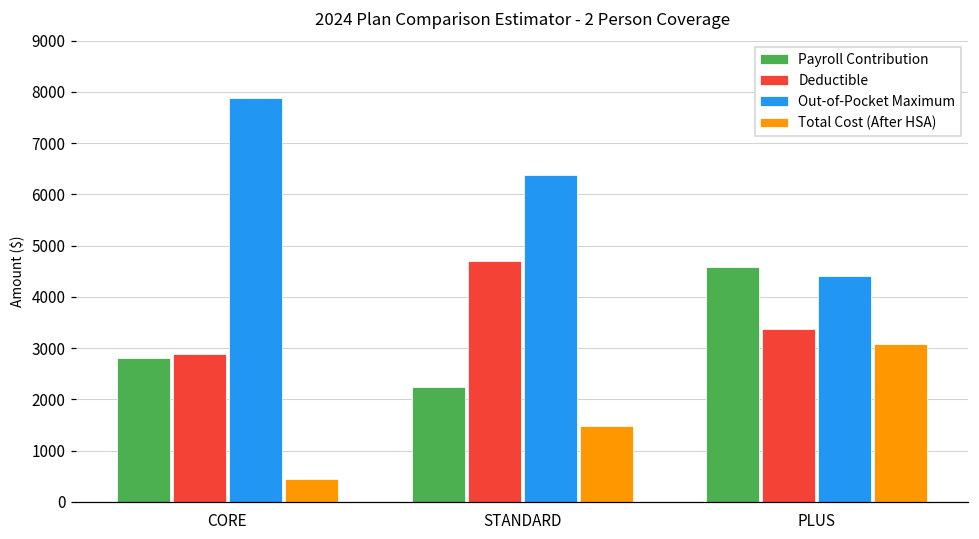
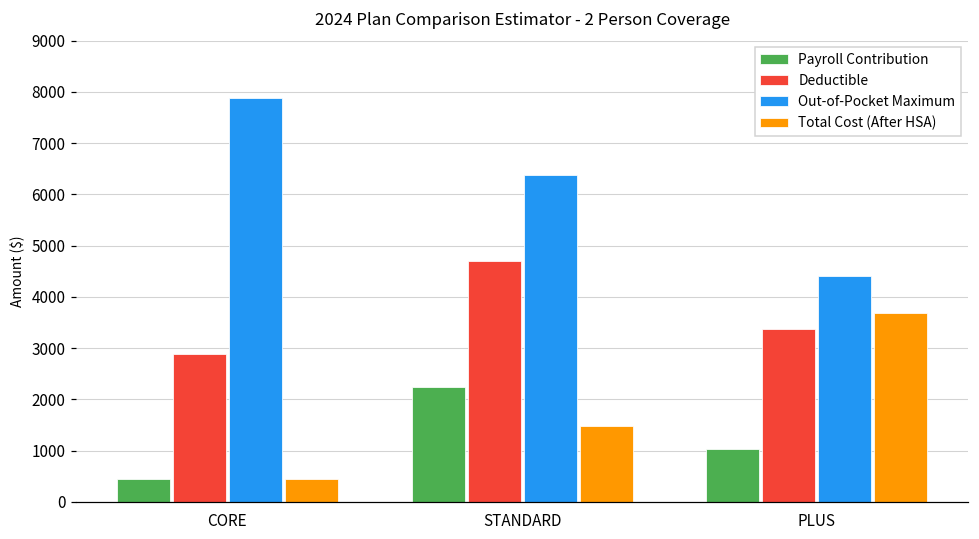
  {
    "Payroll Contribution": {
-     "CORE": 2800,
+     "CORE": 400,
      "STANDARD": 2200,
-     "PLUS": 4600
+     "PLUS": 1000
    },
    "Deductible": {
      "CORE": 2900,
      "STANDARD": 4700,
      "PLUS": 3400
    },
    "Out-of-Pocket Maximum": {
      "CORE": 7900,
      "STANDARD": 6400,
      "PLUS": 4400
    },
    "Total Cost (After HSA)": {
      "CORE": 400,
      "STANDARD": 1500,
-     "PLUS": 3100
+     "PLUS": 3700
    }
  }
